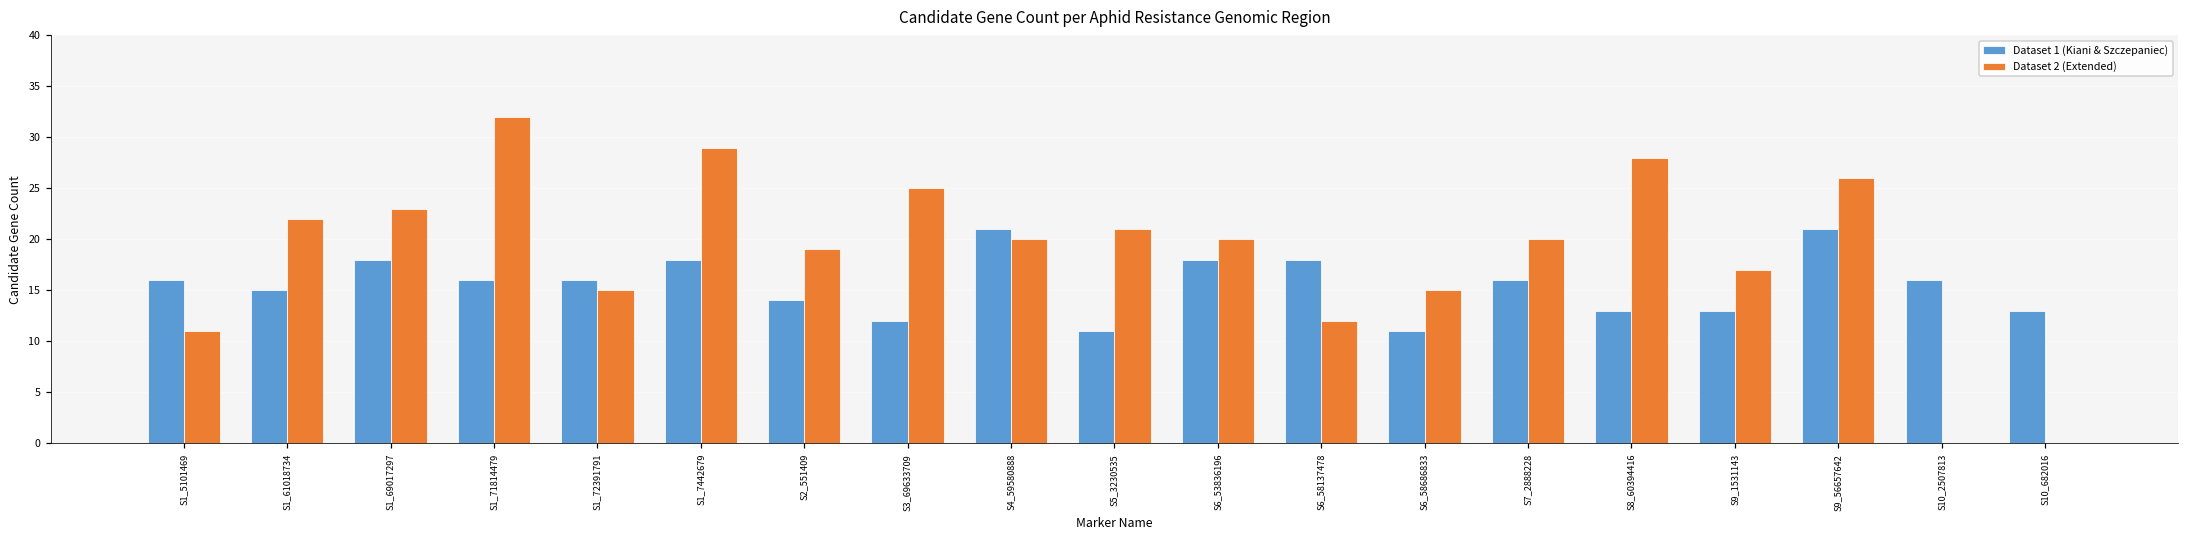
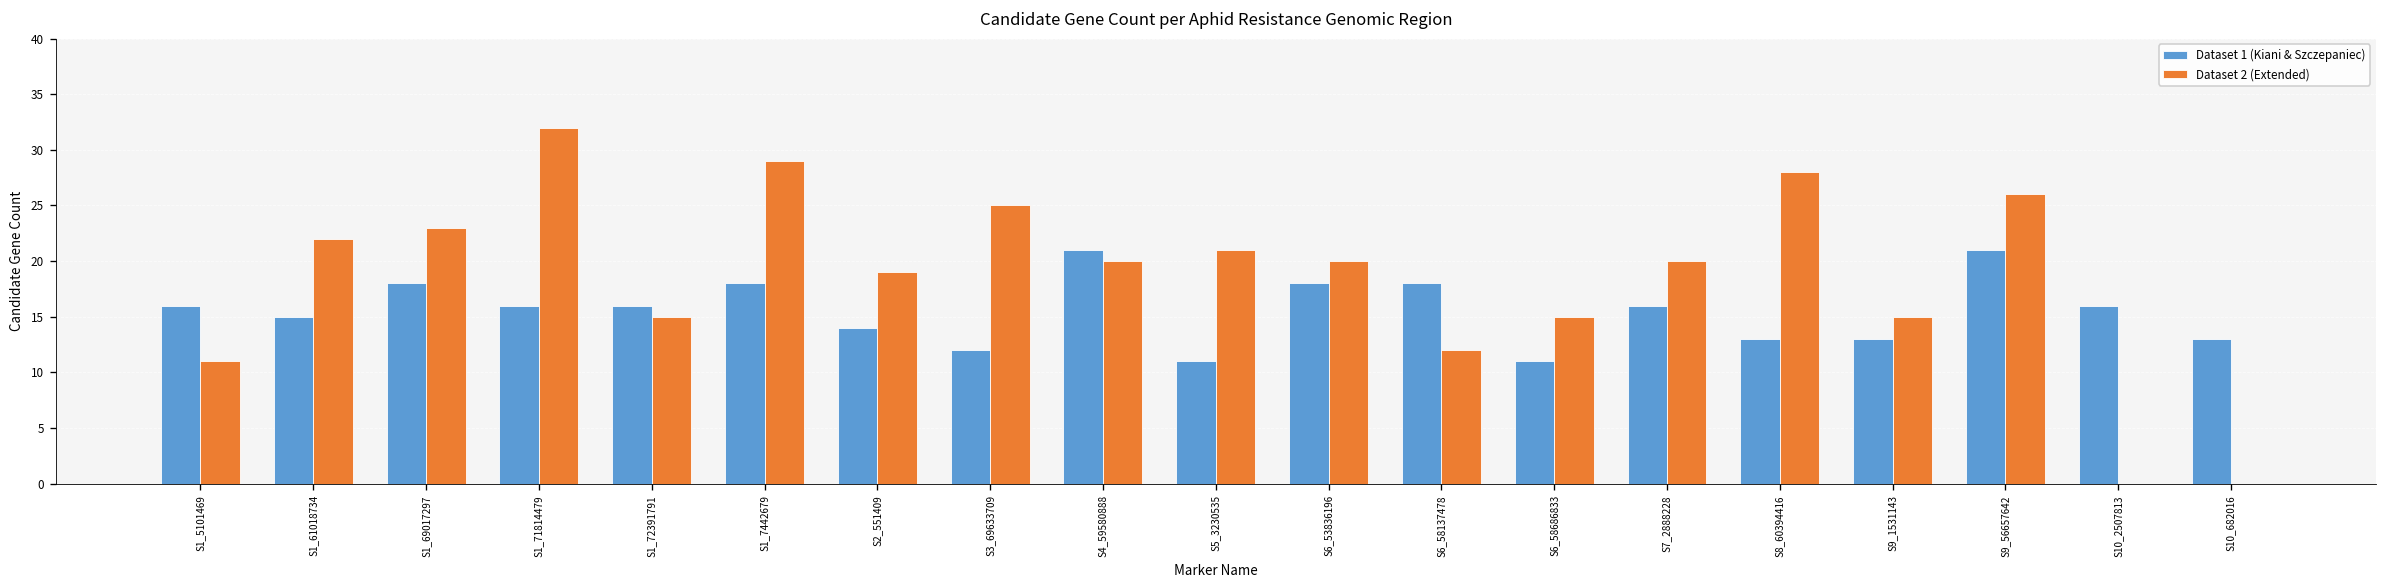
  {
    "Dataset 1 (Kiani & Szczepaniec)": {
      "S1_5101469": 16,
      "S1_61018734": 15,
      "S1_69017297": 18,
      "S1_71814479": 16,
      "S1_72391791": 16,
      "S1_7442679": 18,
      "S2_551409": 14,
      "S3_69633709": 12,
      "S4_59580888": 21,
      "S5_3230535": 11,
      "S6_53836196": 18,
      "S6_58137478": 18,
      "S6_58686833": 11,
      "S7_2888228": 16,
      "S8_60394416": 13,
      "S9_1531143": 13,
      "S9_56657642": 21,
      "S10_2507813": 16,
      "S10_682016": 13
    },
    "Dataset 2 (Extended)": {
      "S1_5101469": 11,
      "S1_61018734": 22,
      "S1_69017297": 23,
      "S1_71814479": 32,
      "S1_72391791": 15,
      "S1_7442679": 29,
      "S2_551409": 19,
      "S3_69633709": 25,
      "S4_59580888": 20,
      "S5_3230535": 21,
      "S6_53836196": 20,
      "S6_58137478": 12,
      "S6_58686833": 15,
      "S7_2888228": 20,
      "S8_60394416": 28,
-     "S9_1531143": 17,
+     "S9_1531143": 15,
      "S9_56657642": 26,
      "S10_2507813": 0,
      "S10_682016": 0
    }
  }
